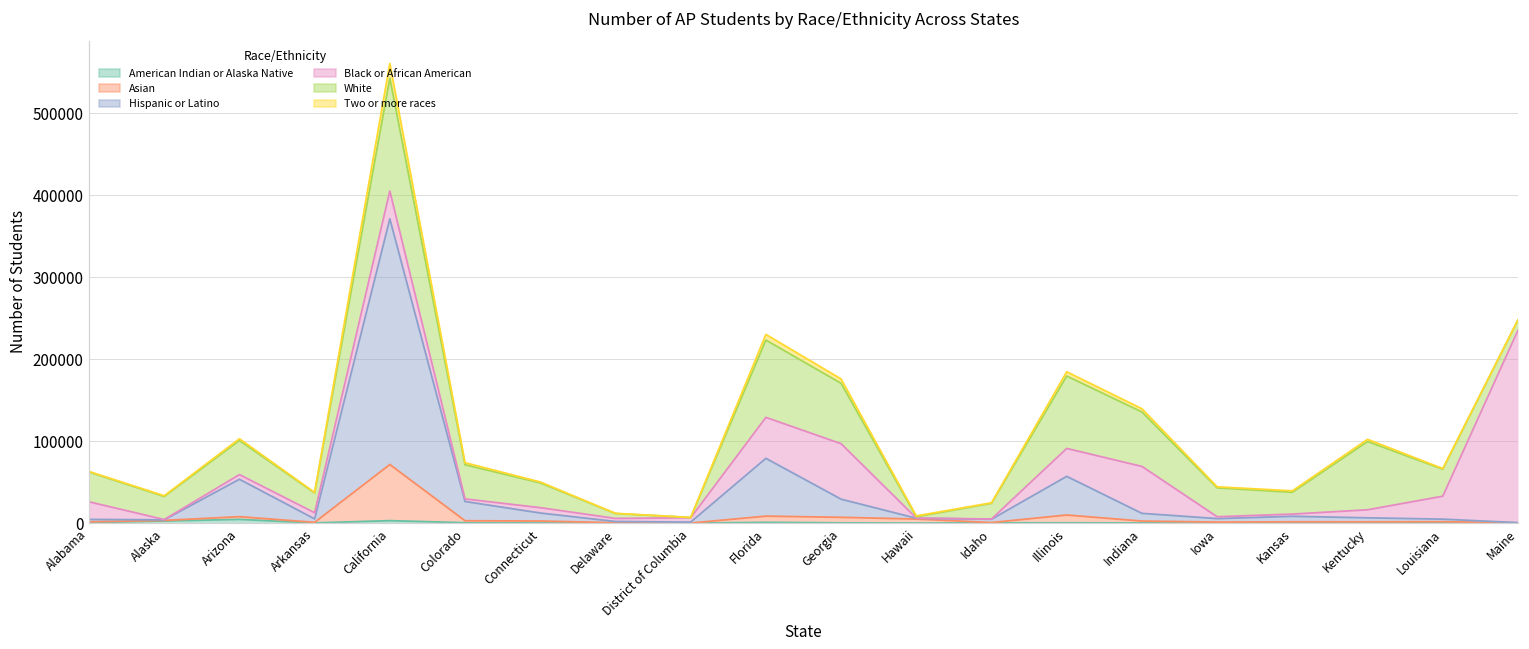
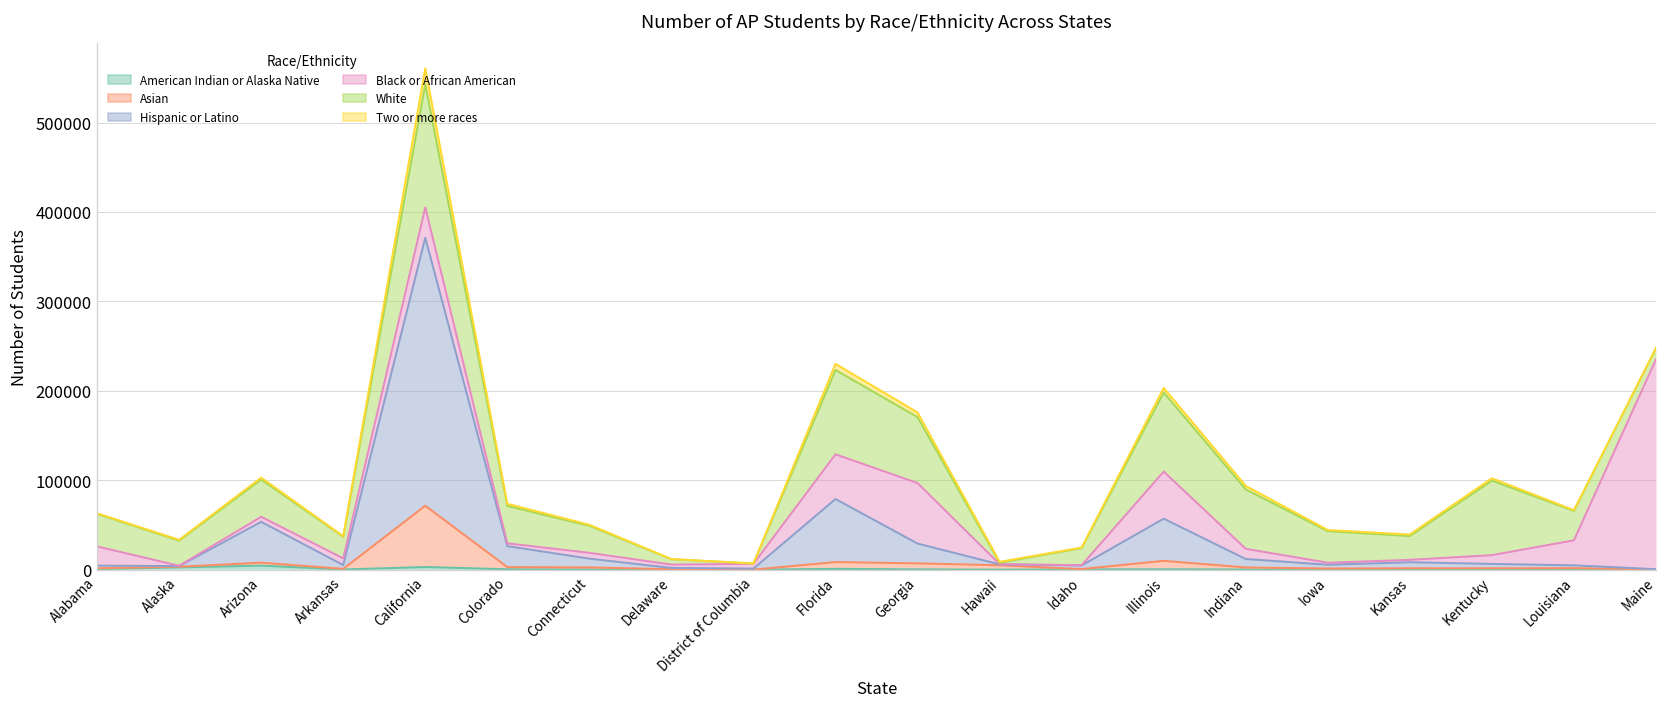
  {
    "Asian": {
      "California": 70000,
      "Florida": 10000,
      "Georgia": 10000,
      "Illinois": 10000
    },
    "Black or African American": {
      "Alabama": 20000,
      "Arizona": 10000,
      "Arkansas": 10000,
      "California": 30000,
      "Connecticut": 10000,
      "Delaware": 0,
      "Florida": 50000,
      "Georgia": 70000,
-     "Illinois": 30000,
-     "Indiana": 60000,
+     "Illinois": 50000,
+     "Indiana": 10000,
      "Kentucky": 10000,
      "Louisiana": 30000,
      "Maine": 230000
    },
    "White": {
      "California": 140000,
      "Florida": 90000,
      "Georgia": 70000,
      "Illinois": 90000,
      "Indiana": 70000
    },
    "Two or more races": {
      "California": 20000,
      "Florida": 10000,
      "Georgia": 10000,
      "Illinois": 10000,
      "Indiana": 0
    }
  }
